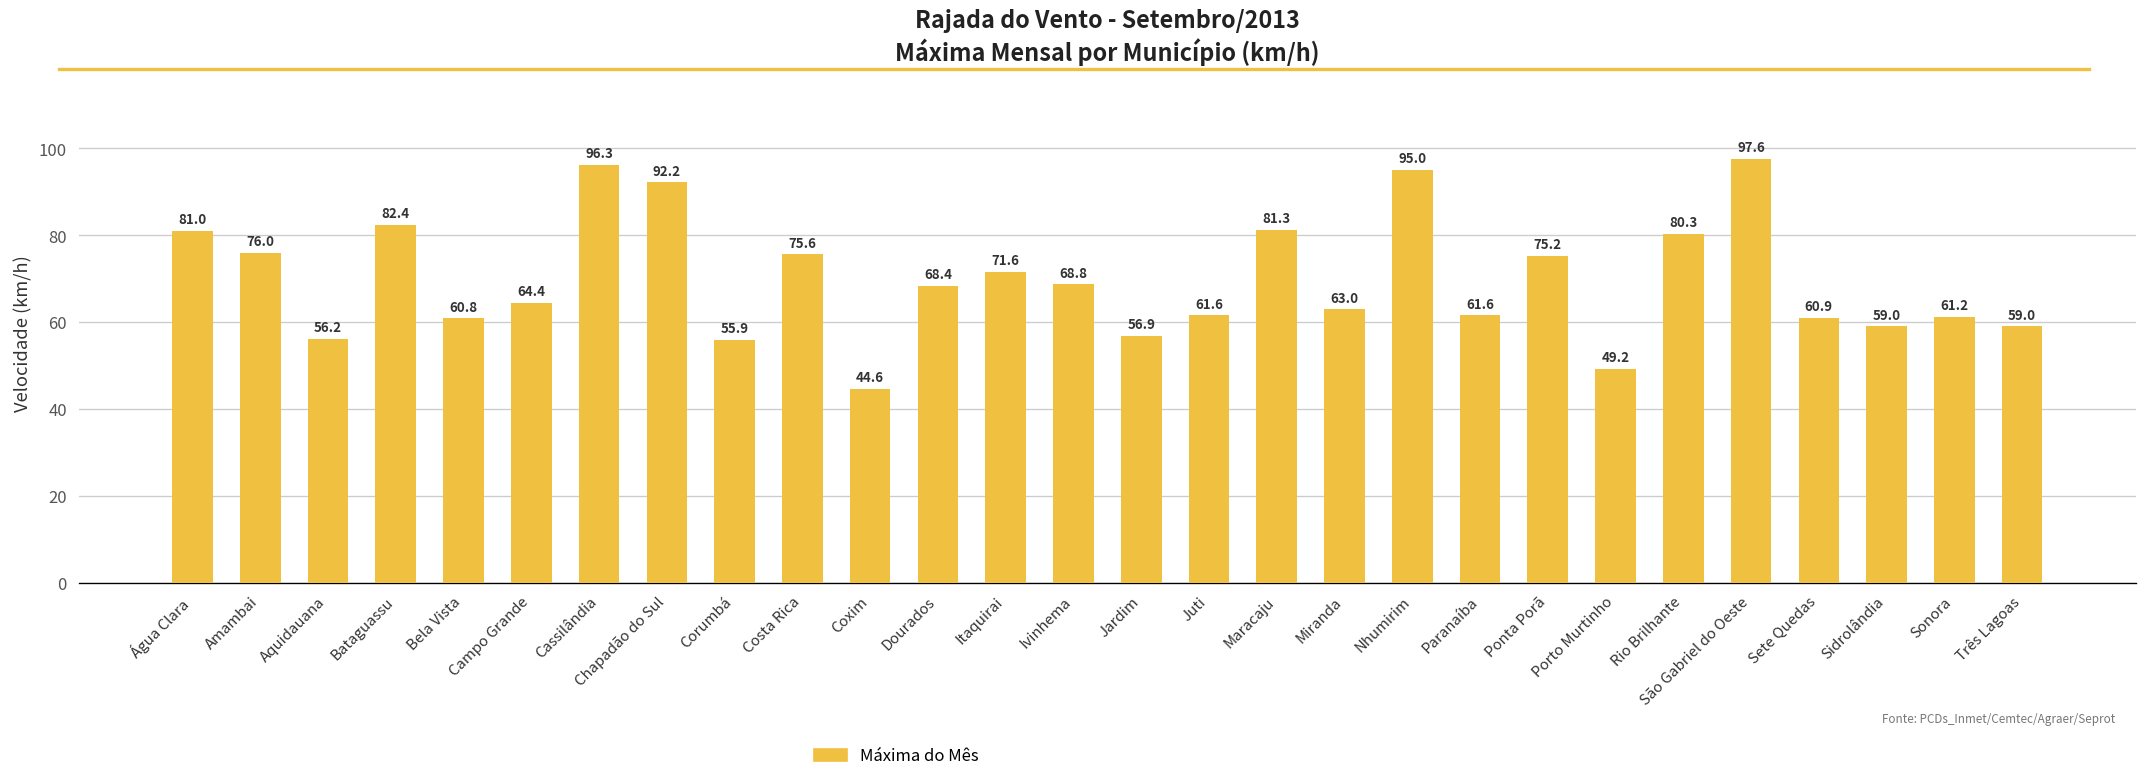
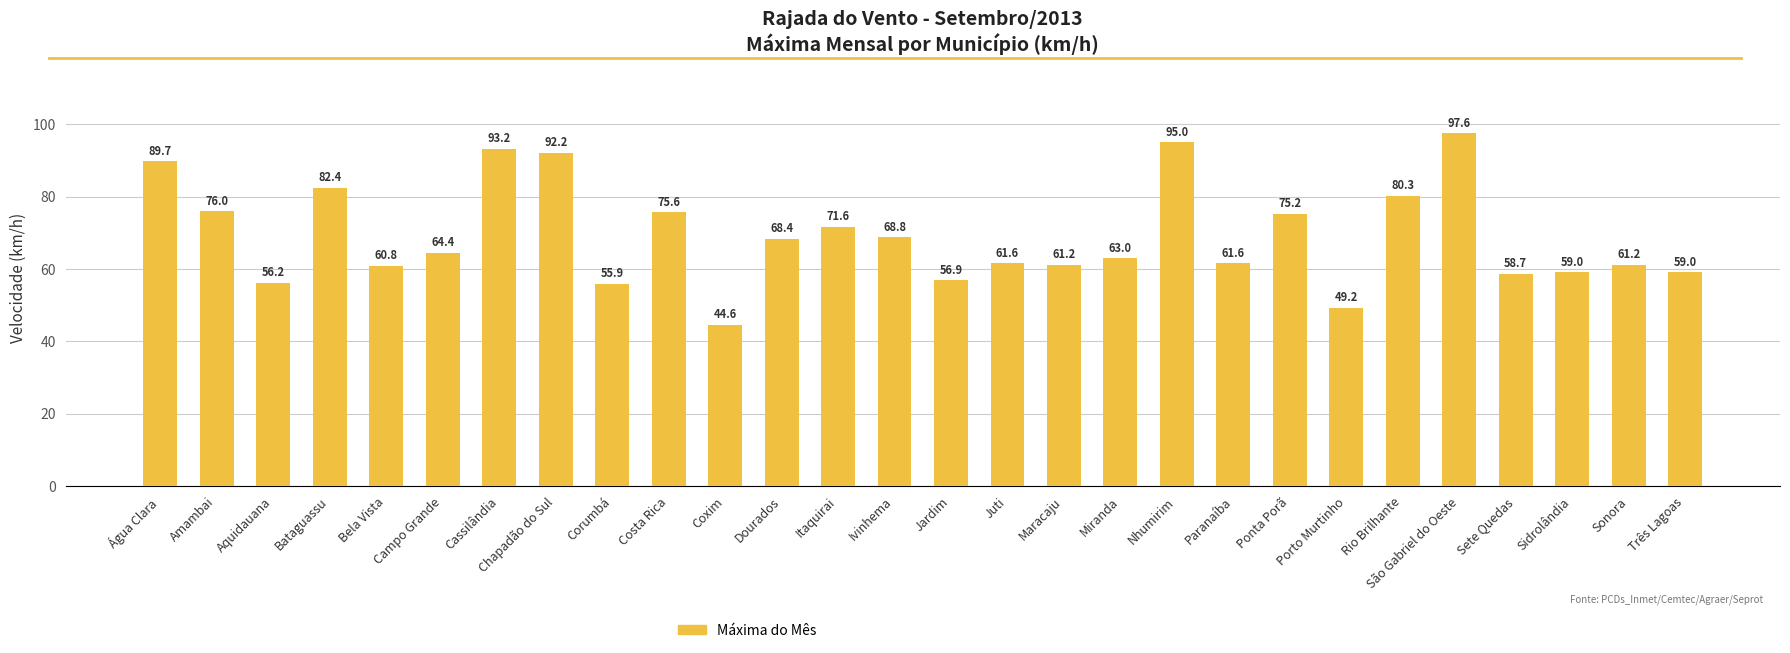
  {
-   "Água Clara": 81.0,
+   "Água Clara": 89.7,
    "Amambai": 76.0,
    "Aquidauana": 56.2,
    "Bataguassu": 82.4,
    "Bela Vista": 60.8,
    "Campo Grande": 64.4,
-   "Cassilândia": 96.3,
+   "Cassilândia": 93.2,
    "Chapadão do Sul": 92.2,
    "Corumbá": 55.9,
    "Costa Rica": 75.6,
    "Coxim": 44.6,
    "Dourados": 68.4,
    "Itaquirai": 71.6,
    "Ivinhema": 68.8,
    "Jardim": 56.9,
    "Juti": 61.6,
-   "Maracaju": 81.3,
+   "Maracaju": 61.2,
    "Miranda": 63.0,
    "Nhumirim": 95.0,
    "Paranaíba": 61.6,
    "Ponta Porã": 75.2,
    "Porto Murtinho": 49.2,
    "Rio Brilhante": 80.3,
    "São Gabriel do Oeste": 97.6,
-   "Sete Quedas": 60.9,
+   "Sete Quedas": 58.7,
    "Sidrolândia": 59.0,
    "Sonora": 61.2,
    "Três Lagoas": 59.0
  }
